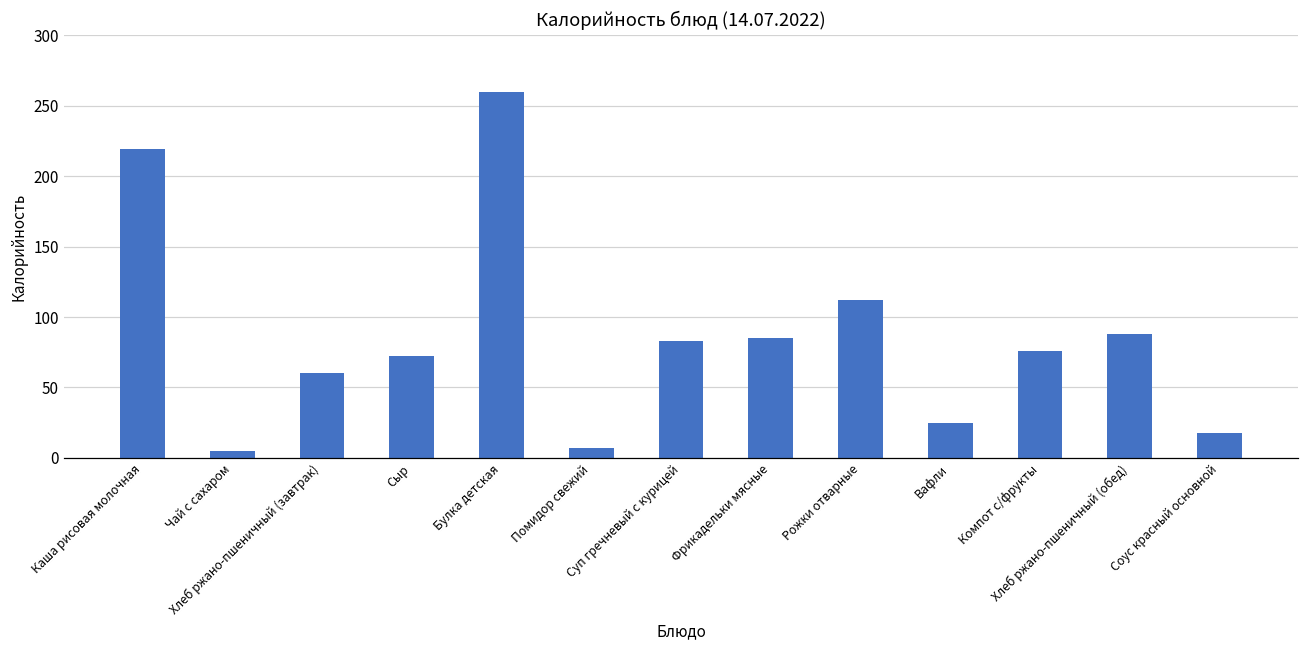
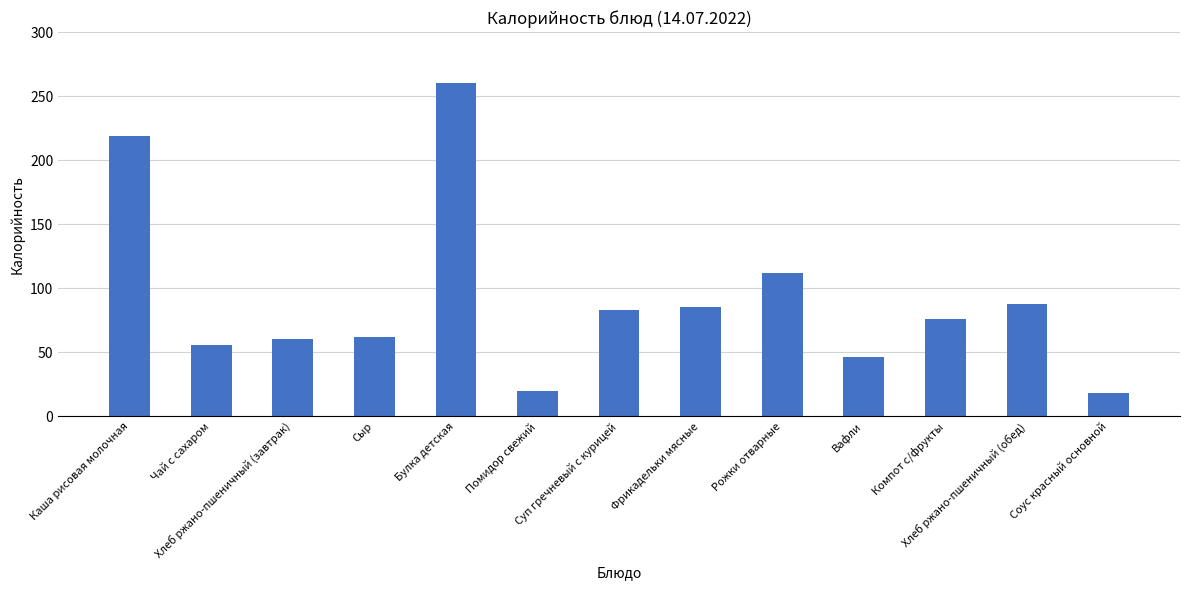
  {
    "Каша рисовая молочная": 219,
-   "Чай с сахаром": 5,
+   "Чай с сахаром": 56,
    "Хлеб ржано-пшеничный (завтрак)": 60,
-   "Сыр": 72,
+   "Сыр": 62,
    "Булка детская": 260,
-   "Помидор свежий": 7,
+   "Помидор свежий": 20,
    "Суп гречневый с курицей": 83,
    "Фрикадельки мясные": 85,
    "Рожки отварные": 112,
-   "Вафли": 25,
+   "Вафли": 46,
    "Компот с/фрукты": 76,
    "Хлеб ржано-пшеничный (обед)": 88,
    "Соус красный основной": 18
  }
